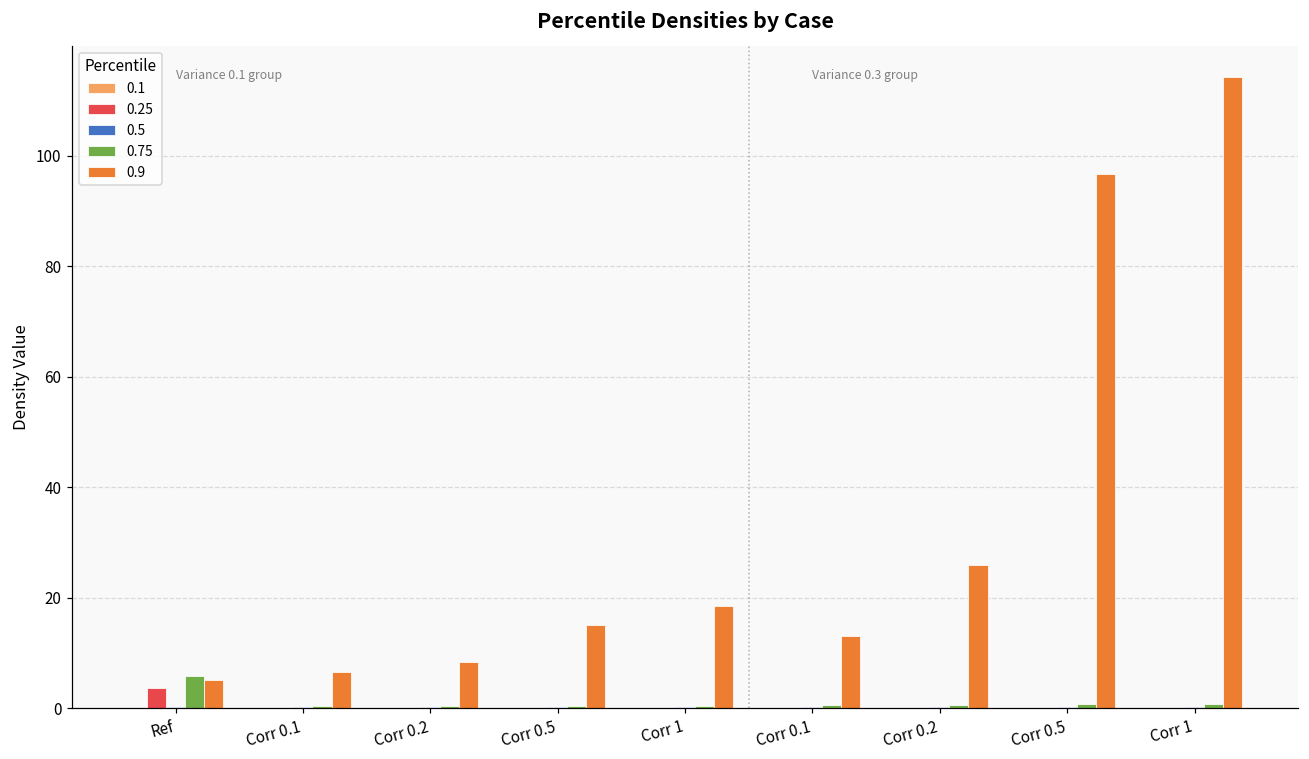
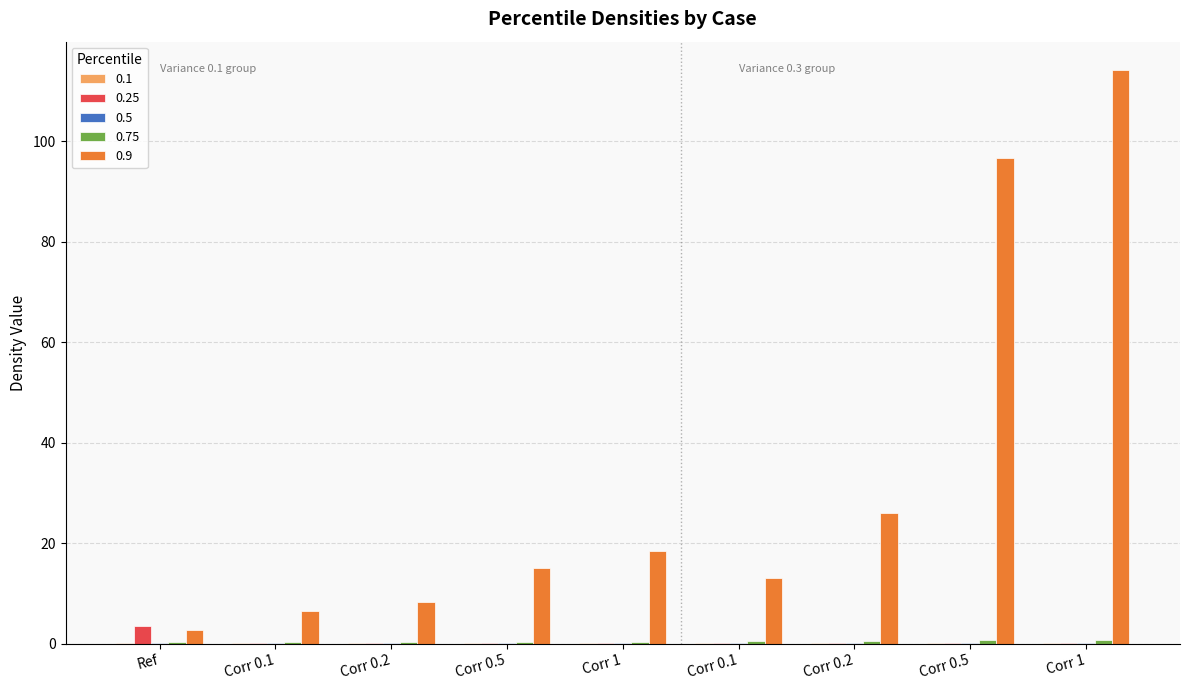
  {
    "0.25": {
      "Ref": 4
    },
    "0.75": {
-     "Ref": 6
+     "Ref": 0
    },
    "0.9": {
-     "Ref": 5
+     "Ref": 3
    }
  }
